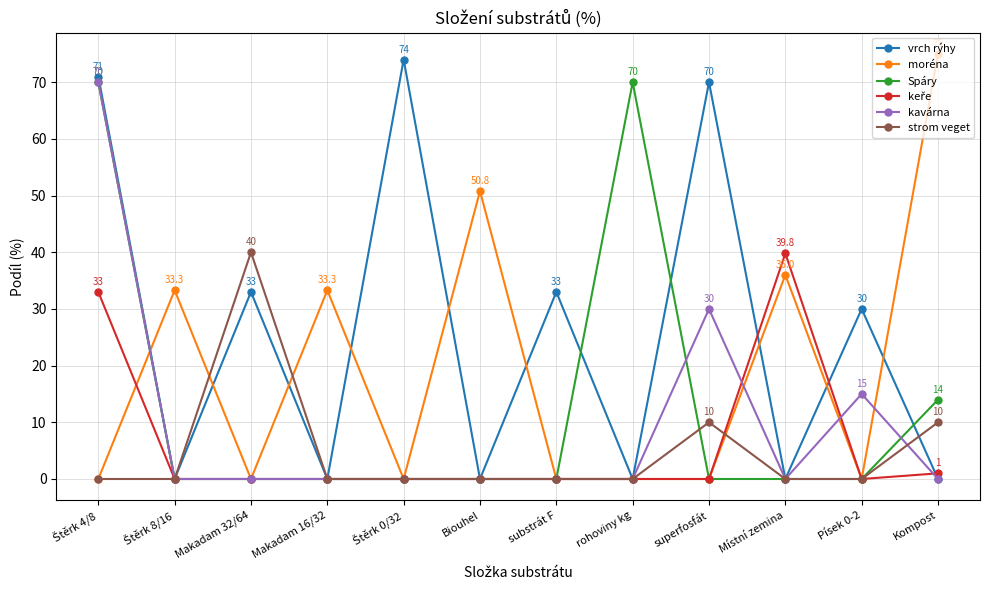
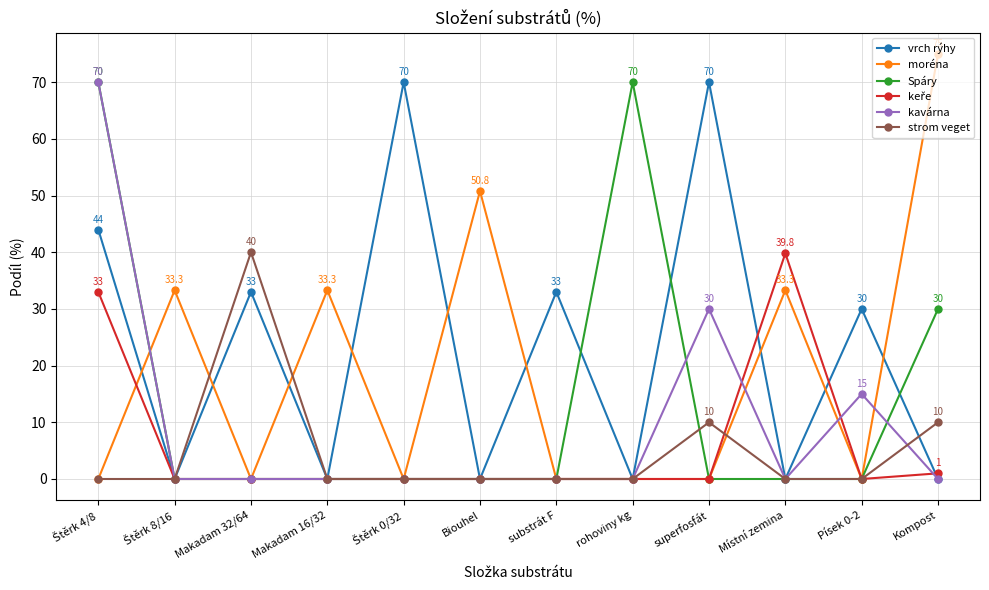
  {
    "vrch rýhy": {
-     "Štěrk 4/8": 71,
+     "Štěrk 4/8": 44,
      "Makadam 32/64": 33,
-     "Štěrk 0/32": 74,
+     "Štěrk 0/32": 70,
      "substrát F": 33,
      "superfosfát": 70,
      "Písek 0-2": 30
    },
    "moréna": {
      "Štěrk 8/16": 33.3,
      "Makadam 16/32": 33.3,
      "Biouhel": 50.8,
-     "Místní zemina": 36.0
+     "Místní zemina": 33.3
    },
    "Spáry": {
      "rohoviny kg": 70,
-     "Kompost": 14
+     "Kompost": 30
    },
    "keře": {
      "Štěrk 4/8": 33,
      "Místní zemina": 39.8,
      "Kompost": 1
    },
    "kavárna": {
      "superfosfát": 30,
      "Písek 0-2": 15
    },
    "strom veget": {
      "Makadam 32/64": 40,
      "superfosfát": 10,
      "Kompost": 10
    }
  }
